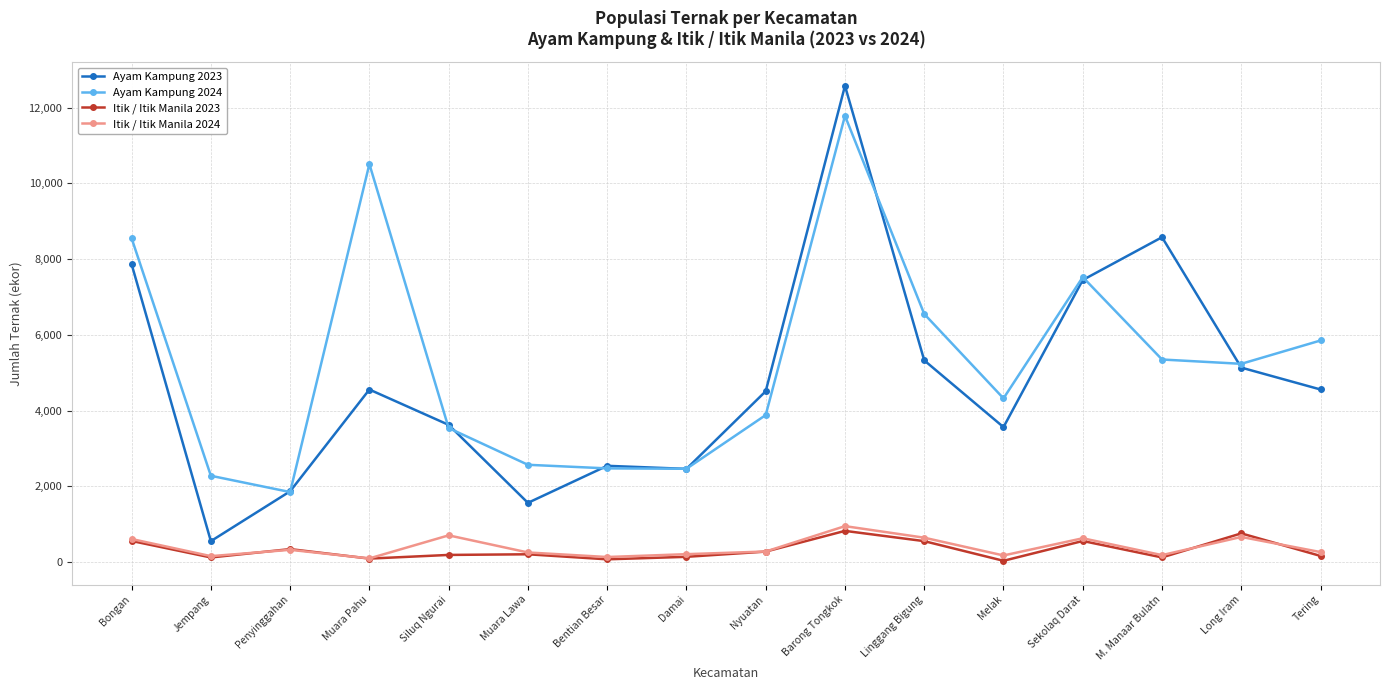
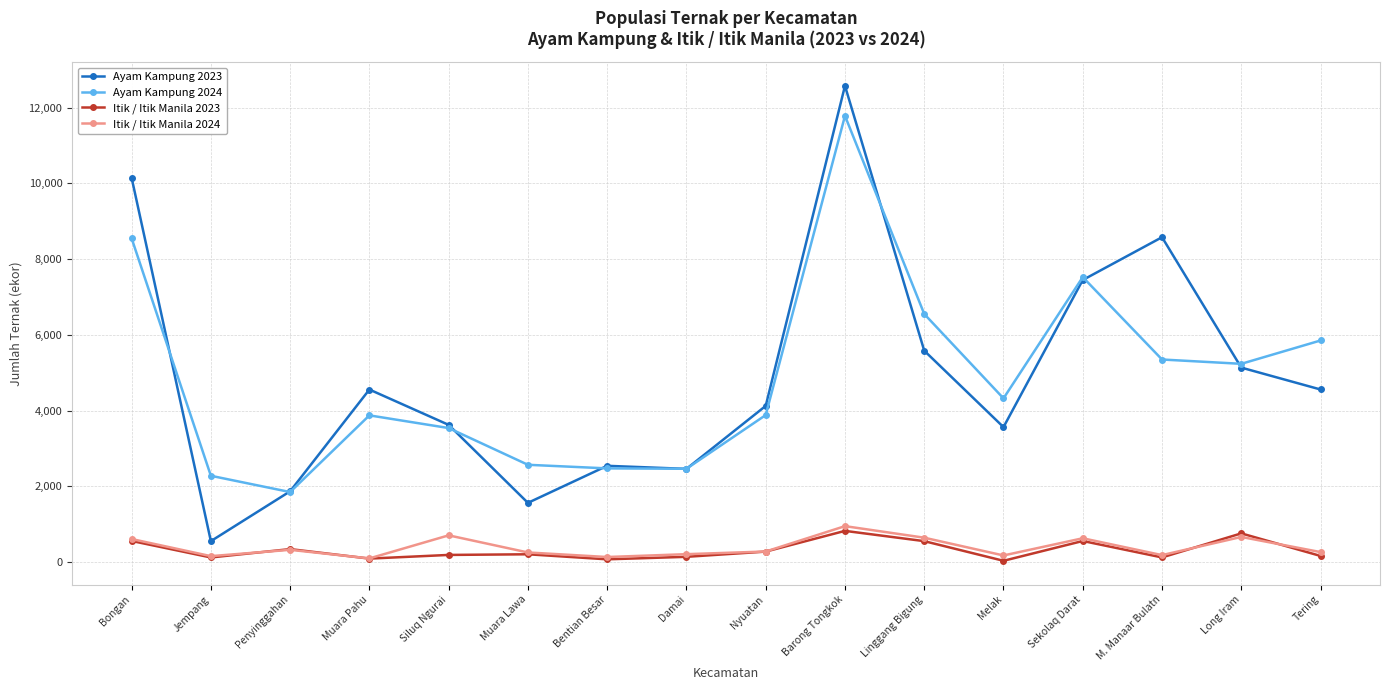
  {
    "Ayam Kampung 2023": {
-     "Bongan": "7,900",
+     "Bongan": "10,200",
      "Jempang": "600",
      "Muara Pahu": "4,600",
      "Siluq Ngurai": "3,600",
      "Muara Lawa": "1,600",
      "Bentian Besar": "2,500",
-     "Nyuatan": "4,500",
+     "Nyuatan": "4,100",
      "Barong Tongkok": "12,600",
-     "Linggang Bigung": "5,300",
+     "Linggang Bigung": "5,600",
      "Melak": "3,600",
      "Sekolaq Darat": "7,400",
      "M. Manaar Bulatn": "8,600",
      "Long Iram": "5,100",
      "Tering": "4,600"
    },
    "Ayam Kampung 2024": {
      "Bongan": "8,600",
      "Jempang": "2,300",
-     "Muara Pahu": "10,500",
+     "Muara Pahu": "3,900",
      "Siluq Ngurai": "3,500",
      "Muara Lawa": "2,600",
      "Bentian Besar": "2,500",
      "Nyuatan": "3,900",
      "Barong Tongkok": "11,800",
      "Linggang Bigung": "6,600",
      "Melak": "4,300",
      "Sekolaq Darat": "7,500",
      "M. Manaar Bulatn": "5,400",
      "Long Iram": "5,200",
      "Tering": "5,900"
    },
    "Itik / Itik Manila 2023": {
      "Siluq Ngurai": "200",
      "Damai": "100",
      "Barong Tongkok": "800",
      "Linggang Bigung": "600",
      "Melak": "0",
      "Sekolaq Darat": "600",
      "Long Iram": "800",
      "Tering": "200"
    },
    "Itik / Itik Manila 2024": {
      "Siluq Ngurai": "700",
      "Damai": "200",
      "Barong Tongkok": "1,000",
      "Linggang Bigung": "600",
      "Melak": "200",
      "Sekolaq Darat": "600",
      "Long Iram": "700",
      "Tering": "300"
    }
  }
